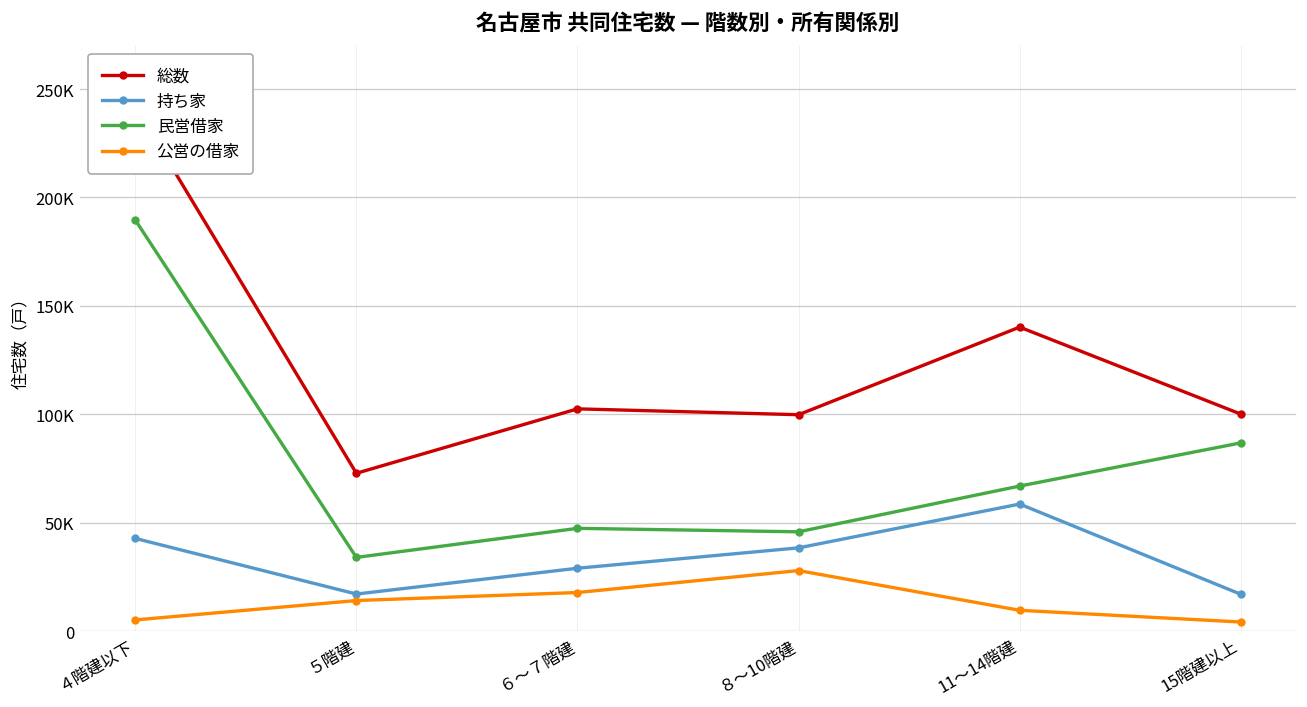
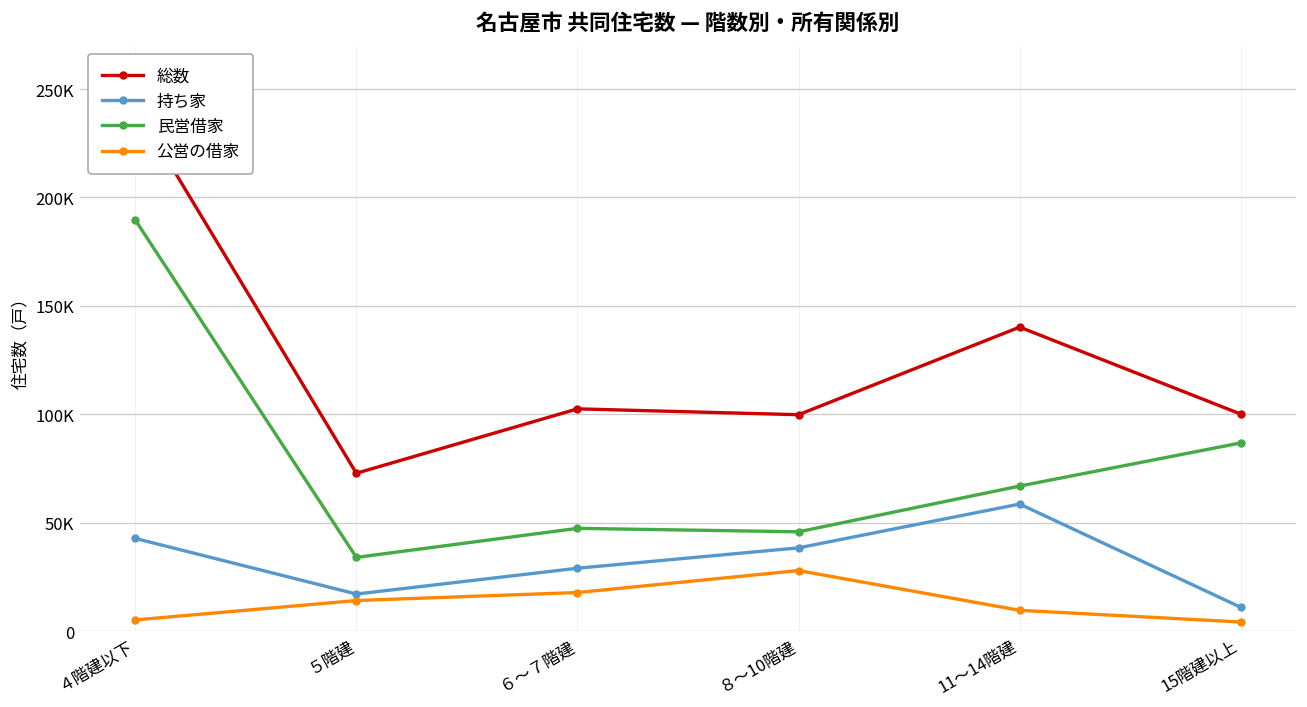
  {
    "総数": {
      "５階建": 73000,
      "６～７階建": 103000,
      "８～10階建": 100000,
      "11～14階建": 140000,
      "15階建以上": 100000
    },
    "持ち家": {
      "４階建以下": 43000,
      "５階建": 17000,
      "６～７階建": 29000,
      "８～10階建": 38000,
      "11～14階建": 59000,
-     "15階建以上": 17000
+     "15階建以上": 11000
    },
    "民営借家": {
      "４階建以下": 190000,
      "５階建": 34000,
      "６～７階建": 47000,
      "８～10階建": 46000,
      "11～14階建": 67000,
      "15階建以上": 87000
    },
    "公営の借家": {
      "４階建以下": 5000,
      "５階建": 14000,
      "６～７階建": 18000,
      "８～10階建": 28000,
      "11～14階建": 10000,
      "15階建以上": 4000
    }
  }
